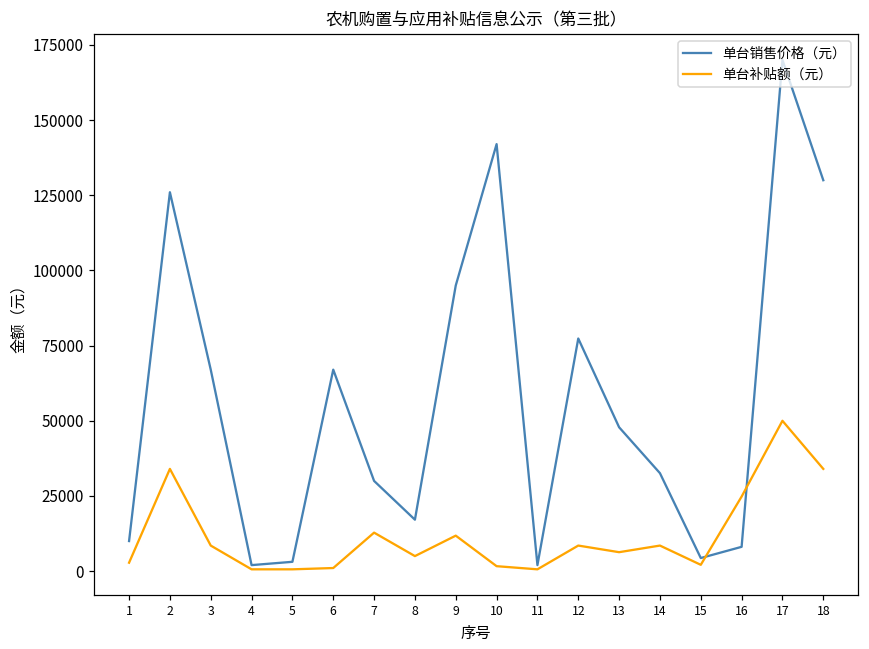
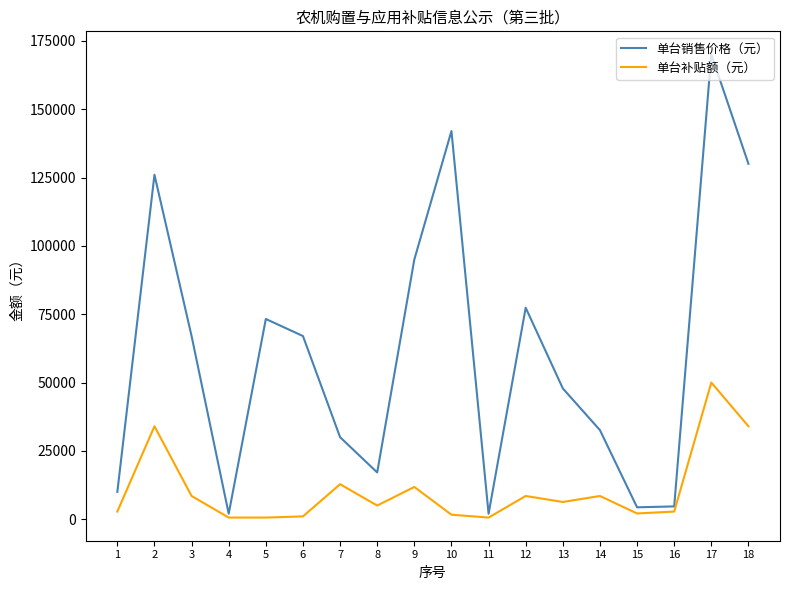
  {
    "单台销售价格（元）": {
      "1": 10000,
      "2": 126000,
      "3": 67000,
      "4": 2000,
-     "5": 3000,
+     "5": 73000,
      "6": 67000,
      "7": 30000,
      "8": 17000,
      "9": 95000,
      "10": 142000,
      "11": 2000,
      "12": 77000,
      "13": 48000,
      "14": 33000,
      "15": 4000,
-     "16": 8000,
+     "16": 5000,
      "18": 130000
    },
    "单台补贴额（元）": {
      "1": 3000,
      "2": 34000,
      "3": 9000,
      "4": 1000,
      "5": 1000,
      "6": 1000,
      "7": 13000,
      "8": 5000,
      "9": 12000,
      "10": 2000,
      "11": 1000,
      "12": 9000,
      "13": 6000,
      "14": 9000,
      "15": 2000,
-     "16": 25000,
+     "16": 3000,
      "17": 50000,
      "18": 34000
    }
  }
